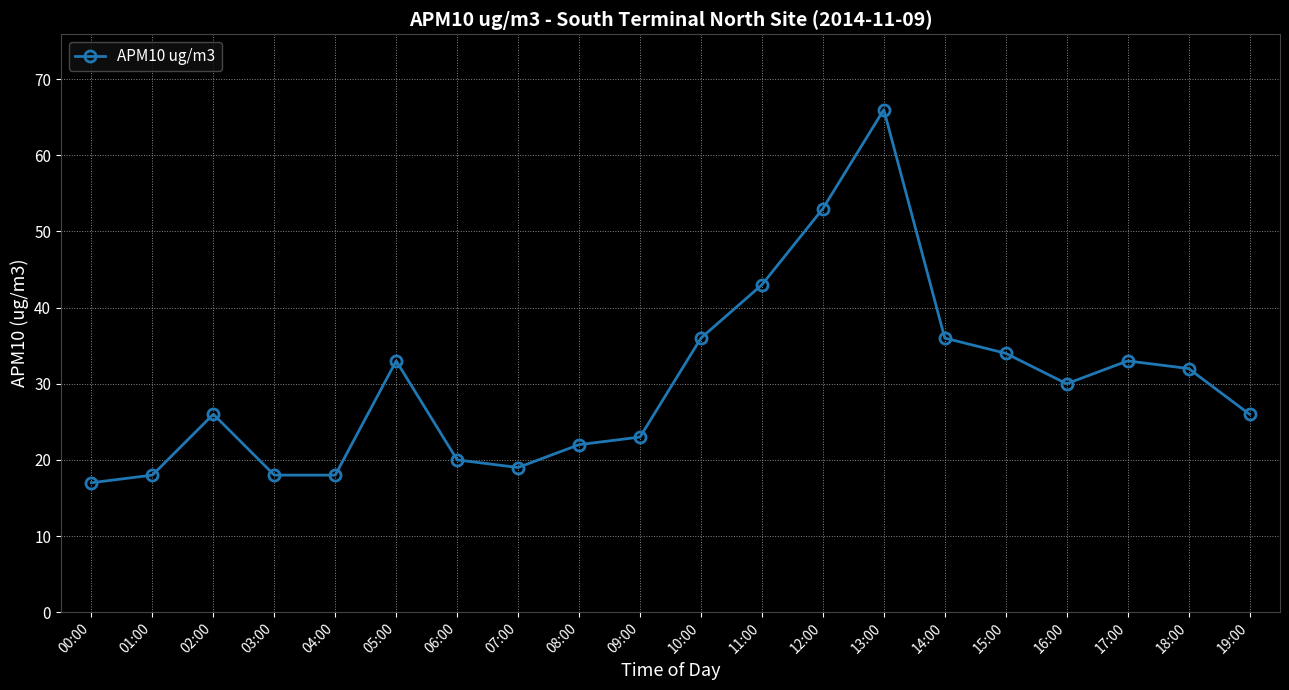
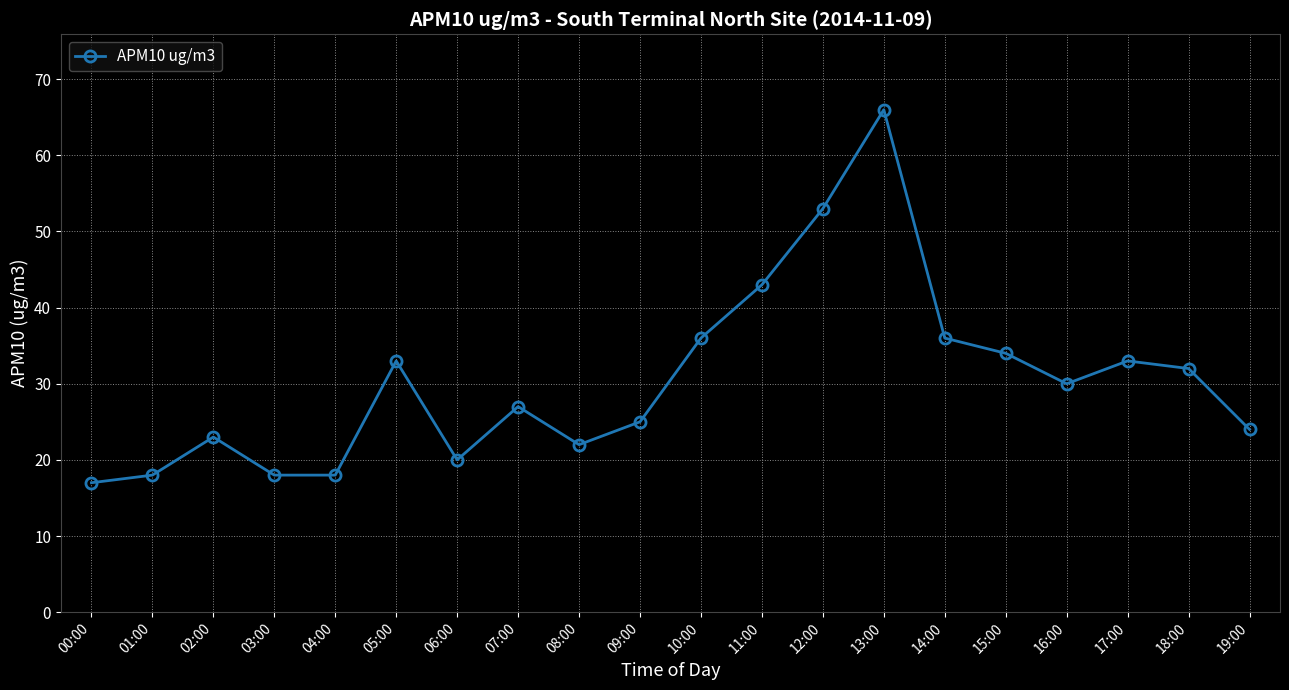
  {
    "00:00": 17,
    "01:00": 18,
-   "02:00": 26,
+   "02:00": 23,
    "03:00": 18,
    "04:00": 18,
    "05:00": 33,
    "06:00": 20,
-   "07:00": 19,
+   "07:00": 27,
    "08:00": 22,
-   "09:00": 23,
+   "09:00": 25,
    "10:00": 36,
    "11:00": 43,
    "12:00": 53,
    "13:00": 66,
    "14:00": 36,
    "15:00": 34,
    "16:00": 30,
    "17:00": 33,
    "18:00": 32,
-   "19:00": 26
+   "19:00": 24
  }
